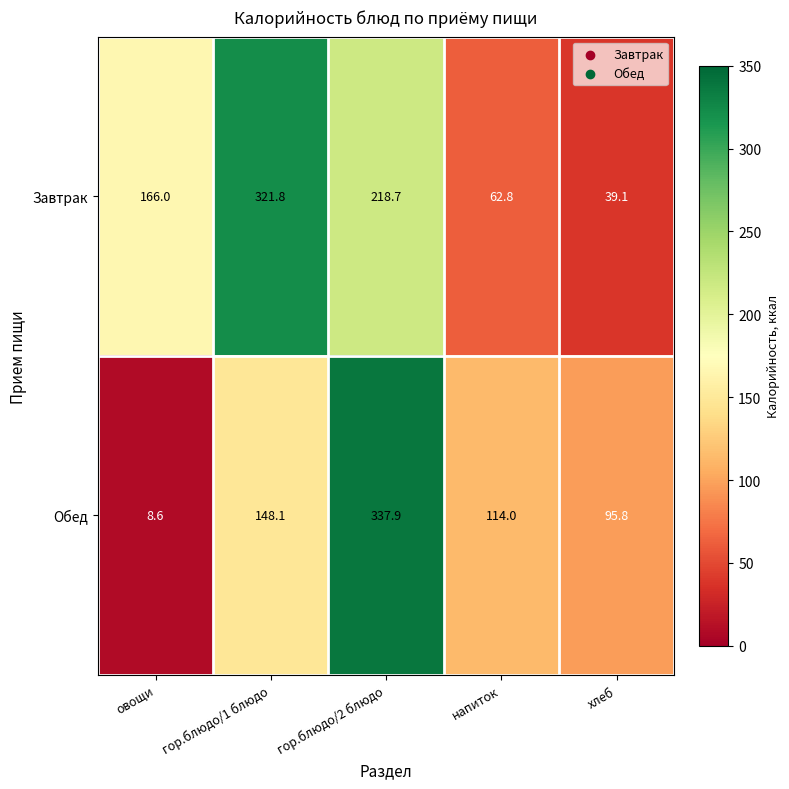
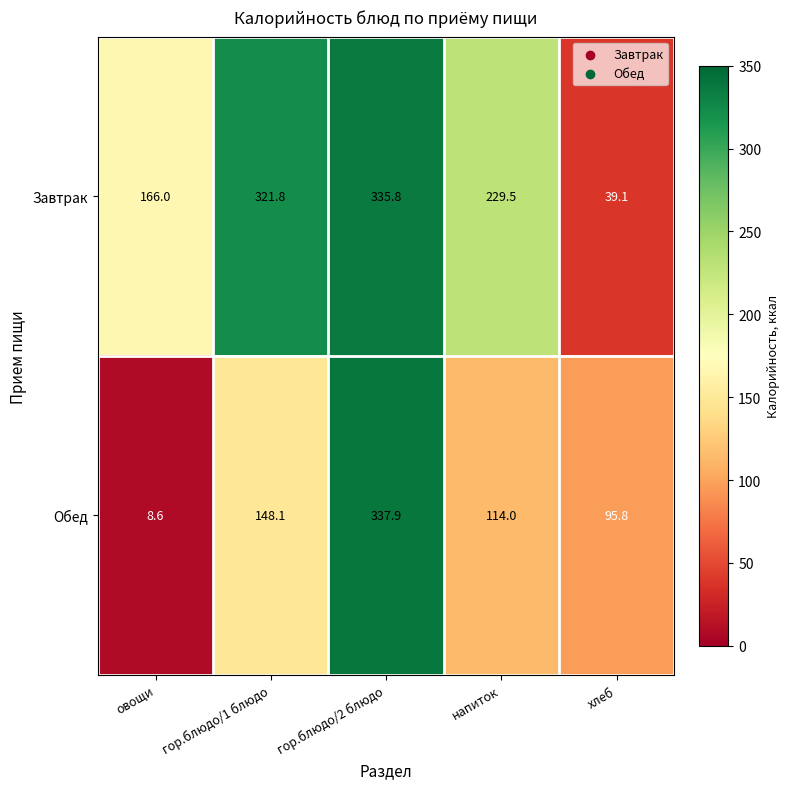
  {
    "Завтрак": {
      "овощи": 166.0,
      "гор.блюдо/1 блюдо": 321.8,
-     "гор.блюдо/2 блюдо": 218.7,
-     "напиток": 62.8,
+     "гор.блюдо/2 блюдо": 335.8,
+     "напиток": 229.5,
      "хлеб": 39.1
    },
    "Обед": {
      "овощи": 8.6,
      "гор.блюдо/1 блюдо": 148.1,
      "гор.блюдо/2 блюдо": 337.9,
      "напиток": 114.0,
      "хлеб": 95.8
    }
  }
